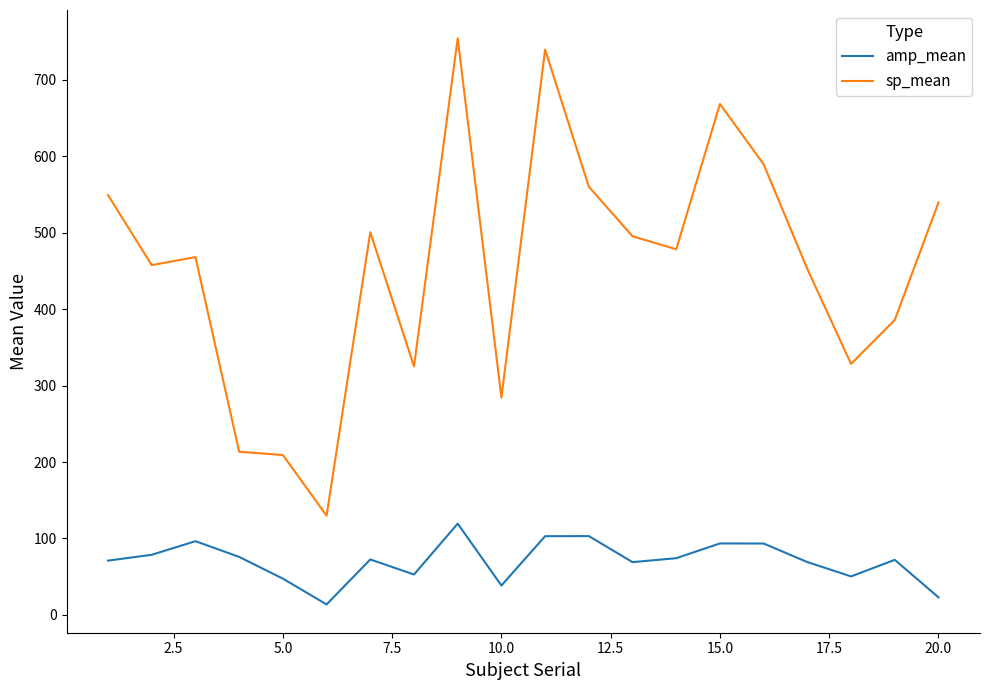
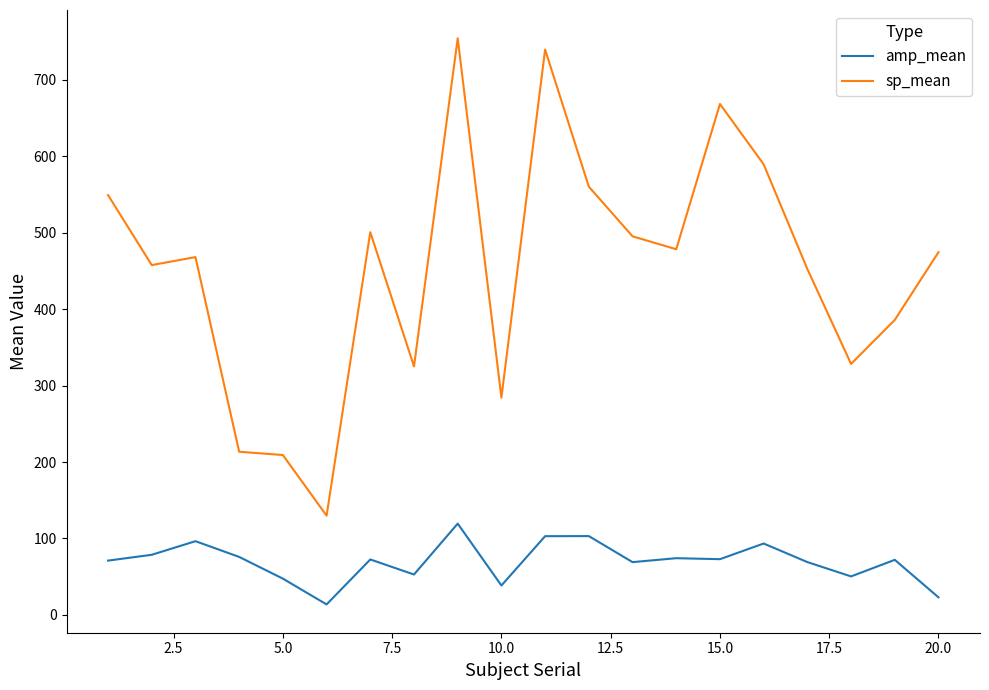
  {
    "amp_mean": {
      "5.0": 50,
      "10.0": 40,
-     "15.0": 90,
+     "15.0": 70,
      "20.0": 20
    },
    "sp_mean": {
      "5.0": 210,
      "10.0": 280,
      "15.0": 670,
-     "20.0": 540
+     "20.0": 470
    }
  }
